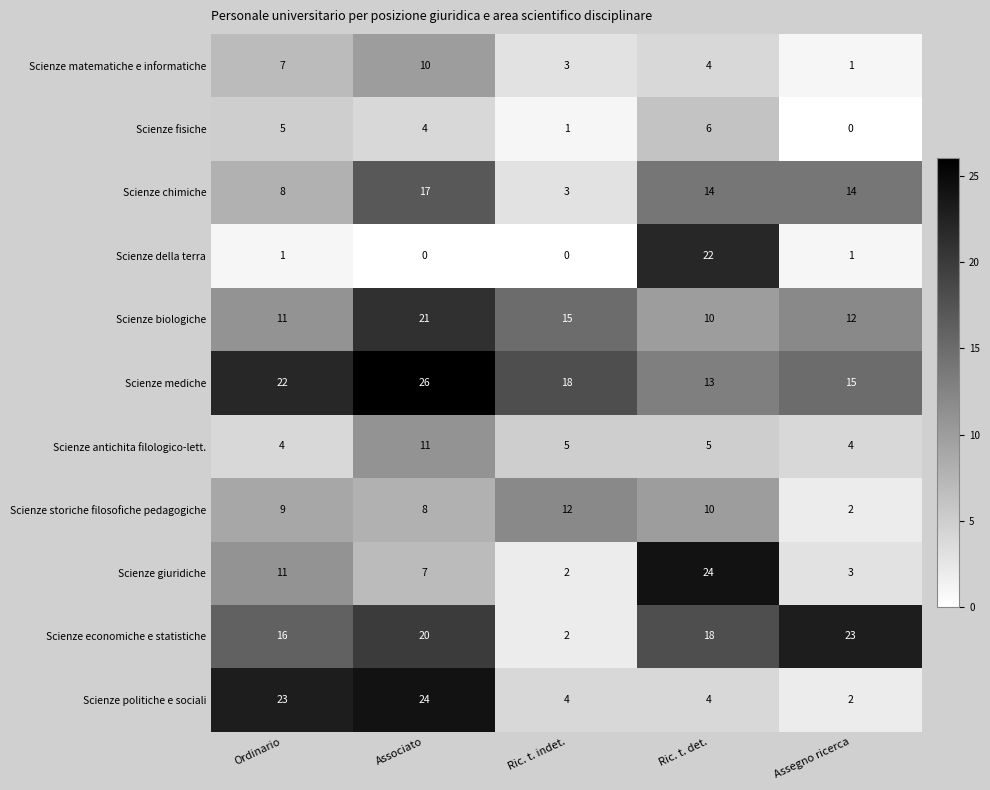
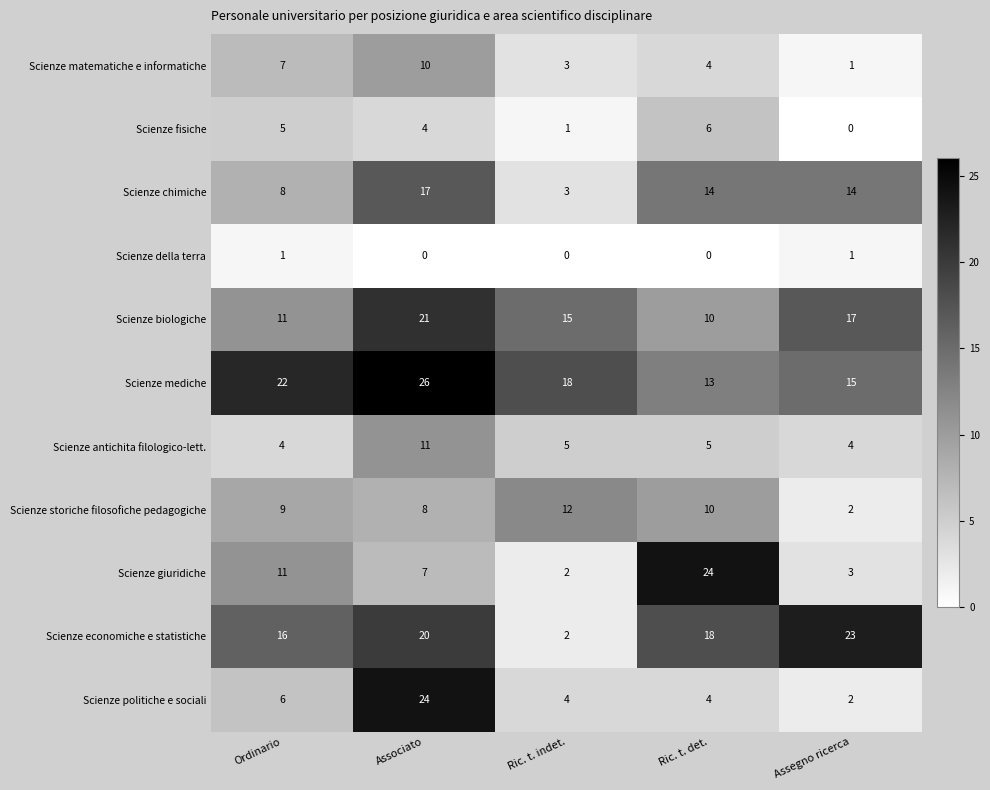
  {
    "Scienze matematiche e informatiche": {
      "Ordinario": 7,
      "Associato": 10,
      "Ric. t. indet.": 3,
      "Ric. t. det.": 4,
      "Assegno ricerca": 1
    },
    "Scienze fisiche": {
      "Ordinario": 5,
      "Associato": 4,
      "Ric. t. indet.": 1,
      "Ric. t. det.": 6,
      "Assegno ricerca": 0
    },
    "Scienze chimiche": {
      "Ordinario": 8,
      "Associato": 17,
      "Ric. t. indet.": 3,
      "Ric. t. det.": 14,
      "Assegno ricerca": 14
    },
    "Scienze della terra": {
      "Ordinario": 1,
      "Associato": 0,
      "Ric. t. indet.": 0,
-     "Ric. t. det.": 22,
+     "Ric. t. det.": 0,
      "Assegno ricerca": 1
    },
    "Scienze biologiche": {
      "Ordinario": 11,
      "Associato": 21,
      "Ric. t. indet.": 15,
      "Ric. t. det.": 10,
-     "Assegno ricerca": 12
+     "Assegno ricerca": 17
    },
    "Scienze mediche": {
      "Ordinario": 22,
      "Associato": 26,
      "Ric. t. indet.": 18,
      "Ric. t. det.": 13,
      "Assegno ricerca": 15
    },
    "Scienze antichita filologico-lett.": {
      "Ordinario": 4,
      "Associato": 11,
      "Ric. t. indet.": 5,
      "Ric. t. det.": 5,
      "Assegno ricerca": 4
    },
    "Scienze storiche filosofiche pedagogiche": {
      "Ordinario": 9,
      "Associato": 8,
      "Ric. t. indet.": 12,
      "Ric. t. det.": 10,
      "Assegno ricerca": 2
    },
    "Scienze giuridiche": {
      "Ordinario": 11,
      "Associato": 7,
      "Ric. t. indet.": 2,
      "Ric. t. det.": 24,
      "Assegno ricerca": 3
    },
    "Scienze economiche e statistiche": {
      "Ordinario": 16,
      "Associato": 20,
      "Ric. t. indet.": 2,
      "Ric. t. det.": 18,
      "Assegno ricerca": 23
    },
    "Scienze politiche e sociali": {
-     "Ordinario": 23,
+     "Ordinario": 6,
      "Associato": 24,
      "Ric. t. indet.": 4,
      "Ric. t. det.": 4,
      "Assegno ricerca": 2
    }
  }
